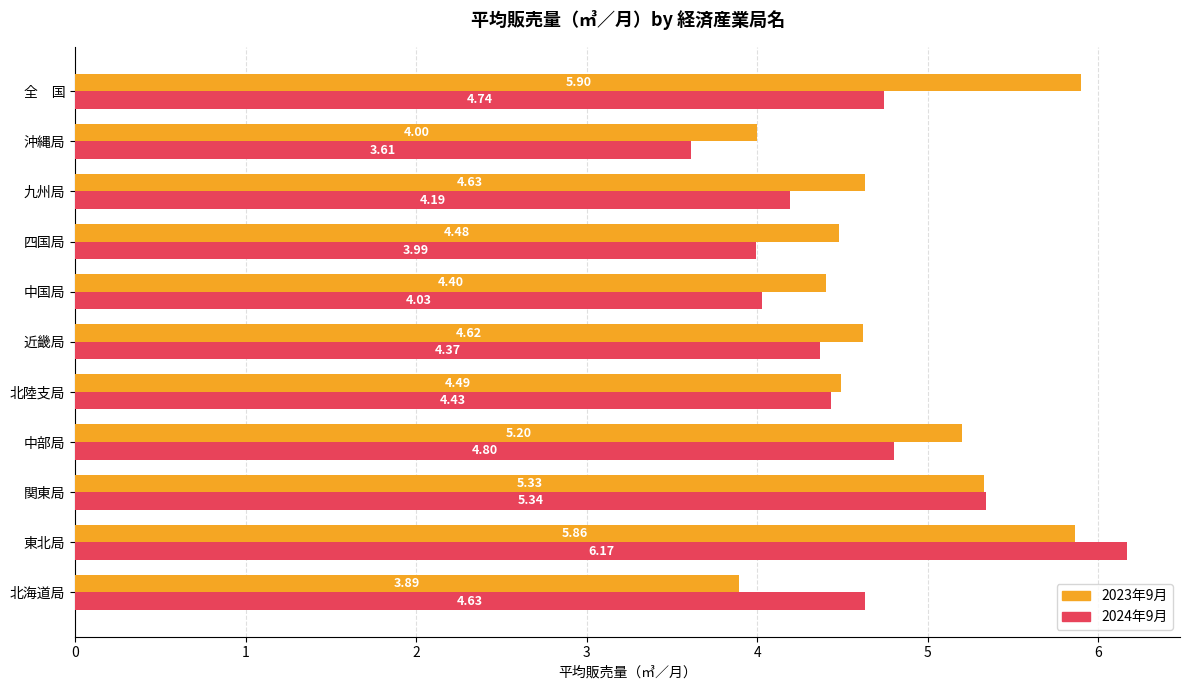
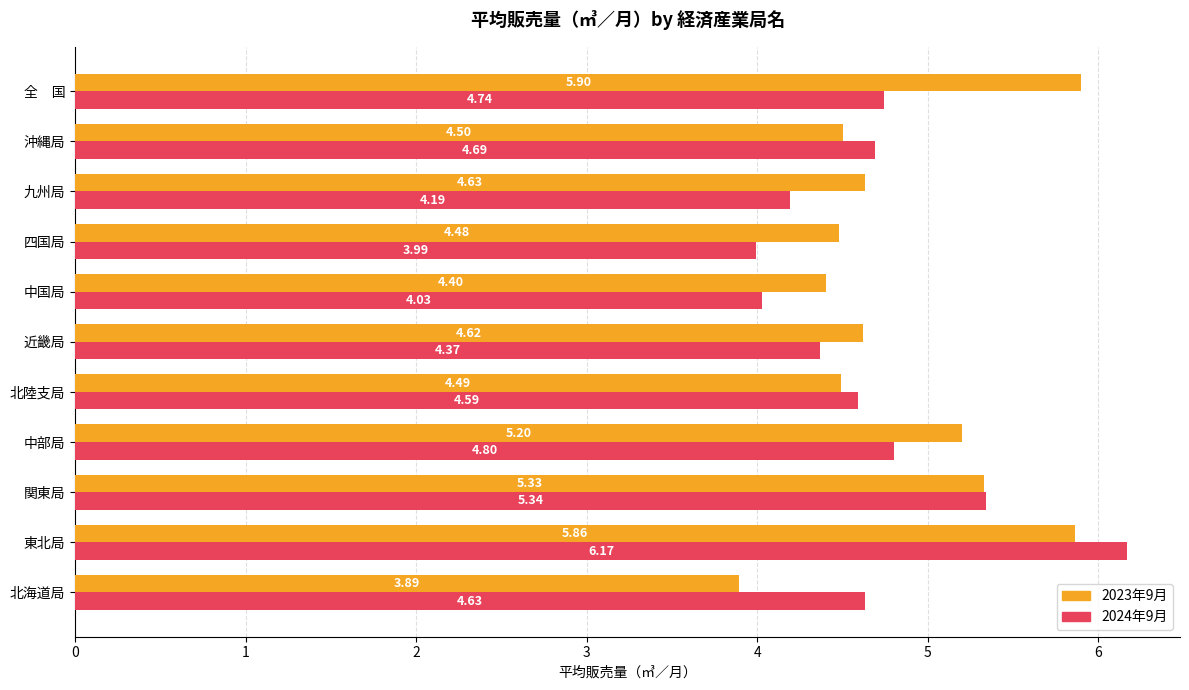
  {
    "2023年9月": {
      "全 国": 5.90,
-     "沖縄局": 4.00,
+     "沖縄局": 4.50,
      "九州局": 4.63,
      "四国局": 4.48,
      "中国局": 4.40,
      "近畿局": 4.62,
      "北陸支局": 4.49,
      "中部局": 5.20,
      "関東局": 5.33,
      "東北局": 5.86,
      "北海道局": 3.89
    },
    "2024年9月": {
      "全 国": 4.74,
-     "沖縄局": 3.61,
+     "沖縄局": 4.69,
      "九州局": 4.19,
      "四国局": 3.99,
      "中国局": 4.03,
      "近畿局": 4.37,
-     "北陸支局": 4.43,
+     "北陸支局": 4.59,
      "中部局": 4.80,
      "関東局": 5.34,
      "東北局": 6.17,
      "北海道局": 4.63
    }
  }
